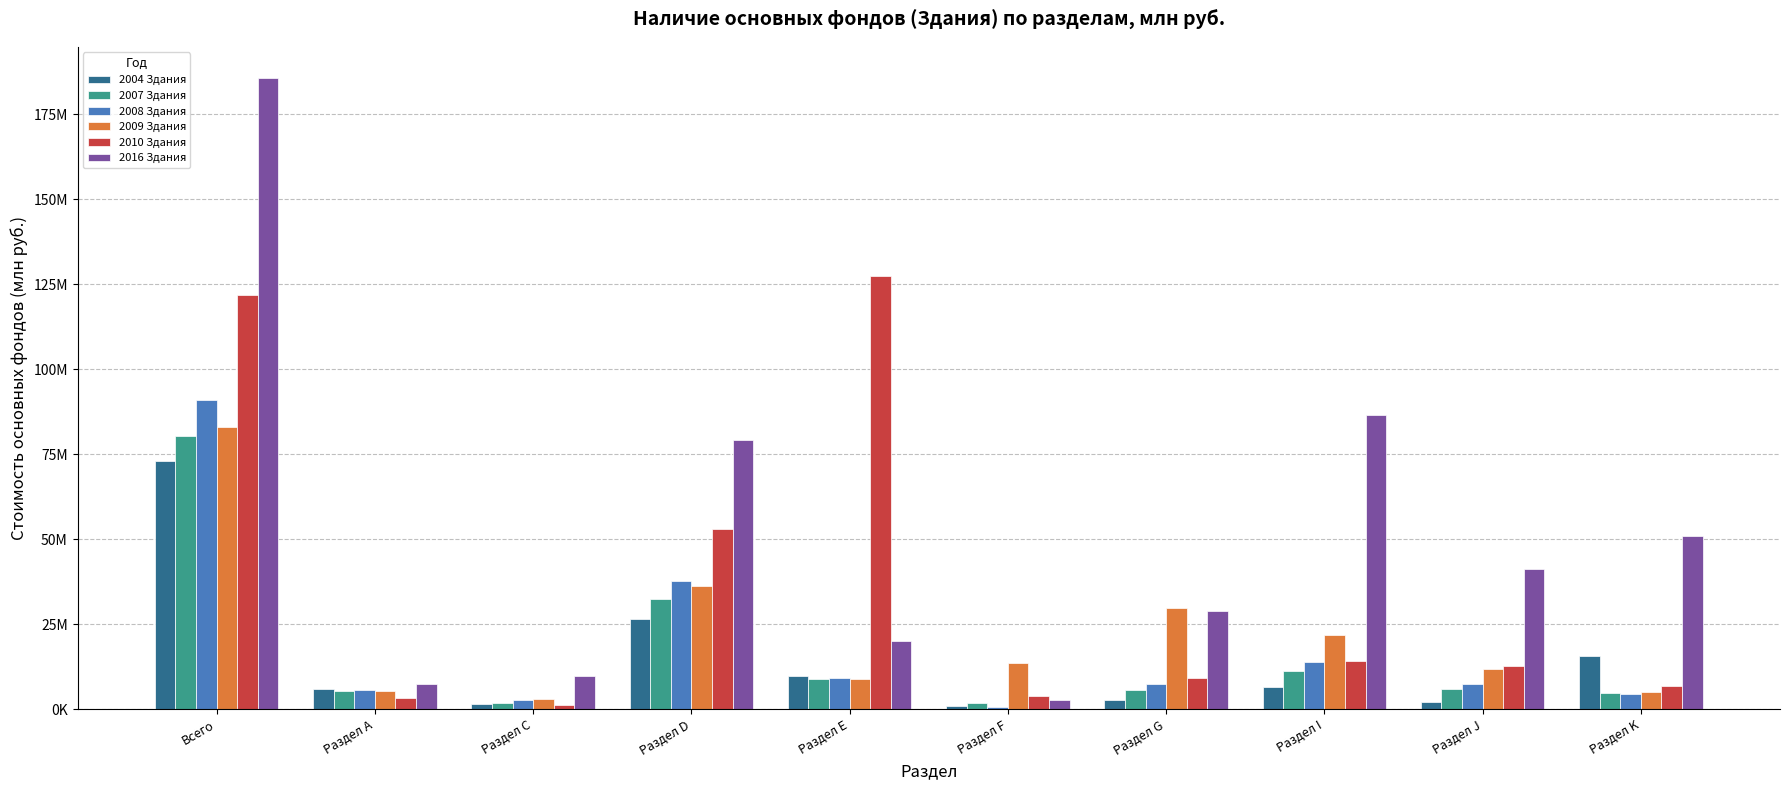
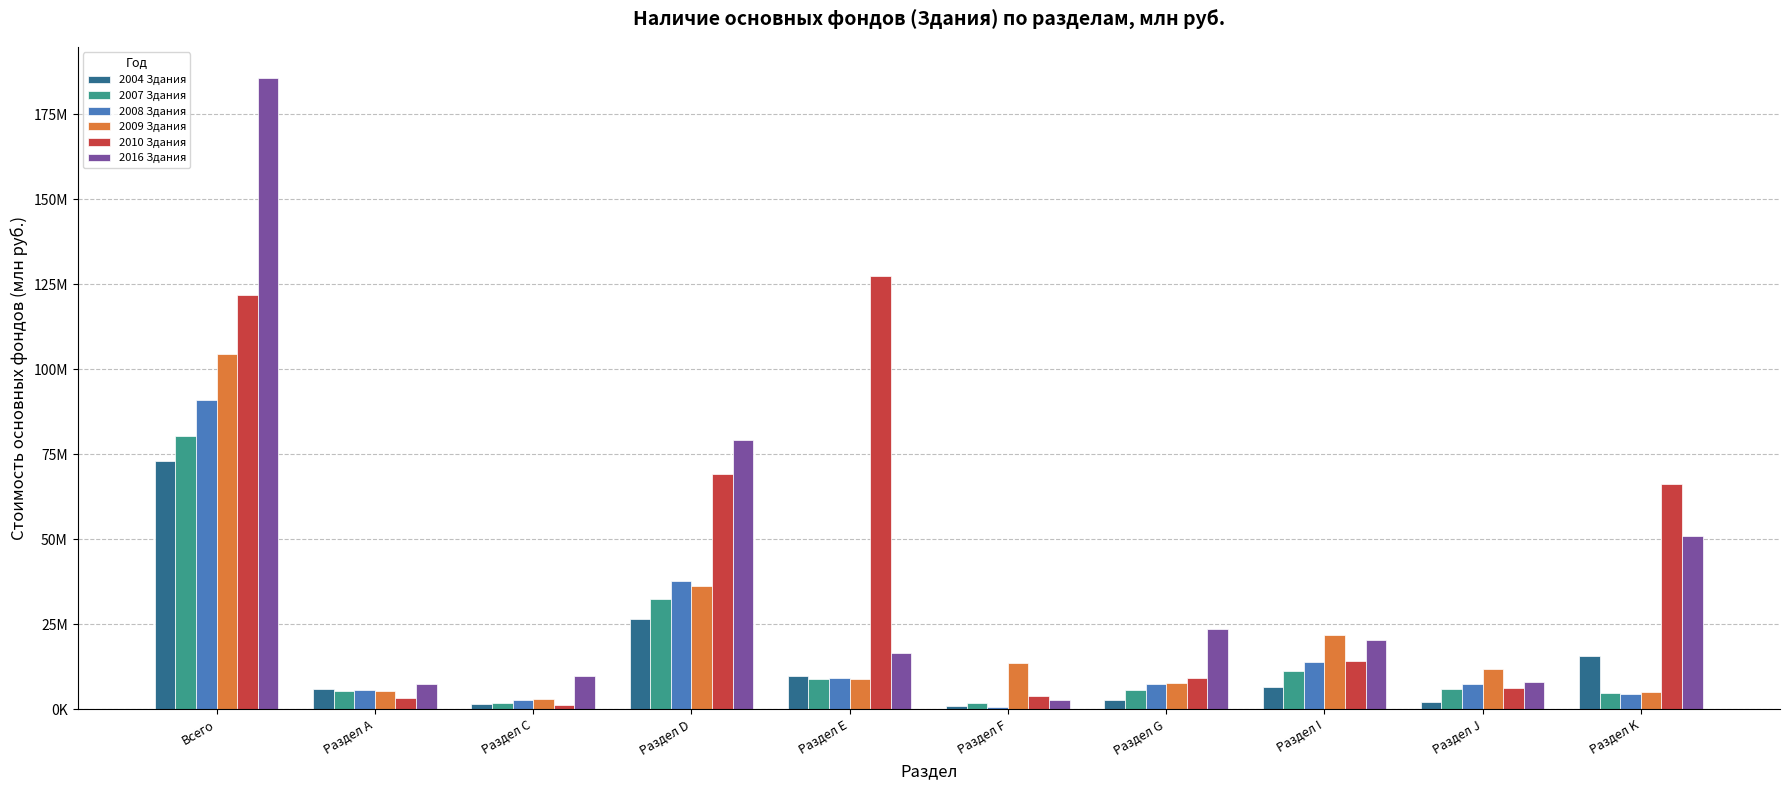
  {
    "2009 Здания": {
-     "Всего": 83000000,
+     "Всего": 104000000,
      "Раздел А": 5000000,
      "Раздел С": 3000000,
      "Раздел D": 36000000,
      "Раздел Е": 9000000,
      "Раздел F": 14000000,
-     "Раздел G": 30000000,
+     "Раздел G": 8000000,
      "Раздел I": 22000000,
      "Раздел J": 12000000,
      "Раздел K": 5000000
    },
    "2010 Здания": {
      "Всего": 122000000,
      "Раздел А": 3000000,
      "Раздел С": 1000000,
-     "Раздел D": 53000000,
+     "Раздел D": 69000000,
      "Раздел Е": 128000000,
      "Раздел F": 4000000,
      "Раздел G": 9000000,
      "Раздел I": 14000000,
-     "Раздел J": 13000000,
-     "Раздел K": 7000000
+     "Раздел J": 6000000,
+     "Раздел K": 66000000
    },
    "2016 Здания": {
      "Всего": 186000000,
      "Раздел А": 7000000,
      "Раздел С": 10000000,
      "Раздел D": 79000000,
-     "Раздел Е": 20000000,
+     "Раздел Е": 17000000,
      "Раздел F": 3000000,
-     "Раздел G": 29000000,
-     "Раздел I": 86000000,
-     "Раздел J": 41000000,
+     "Раздел G": 24000000,
+     "Раздел I": 20000000,
+     "Раздел J": 8000000,
      "Раздел K": 51000000
    }
  }
